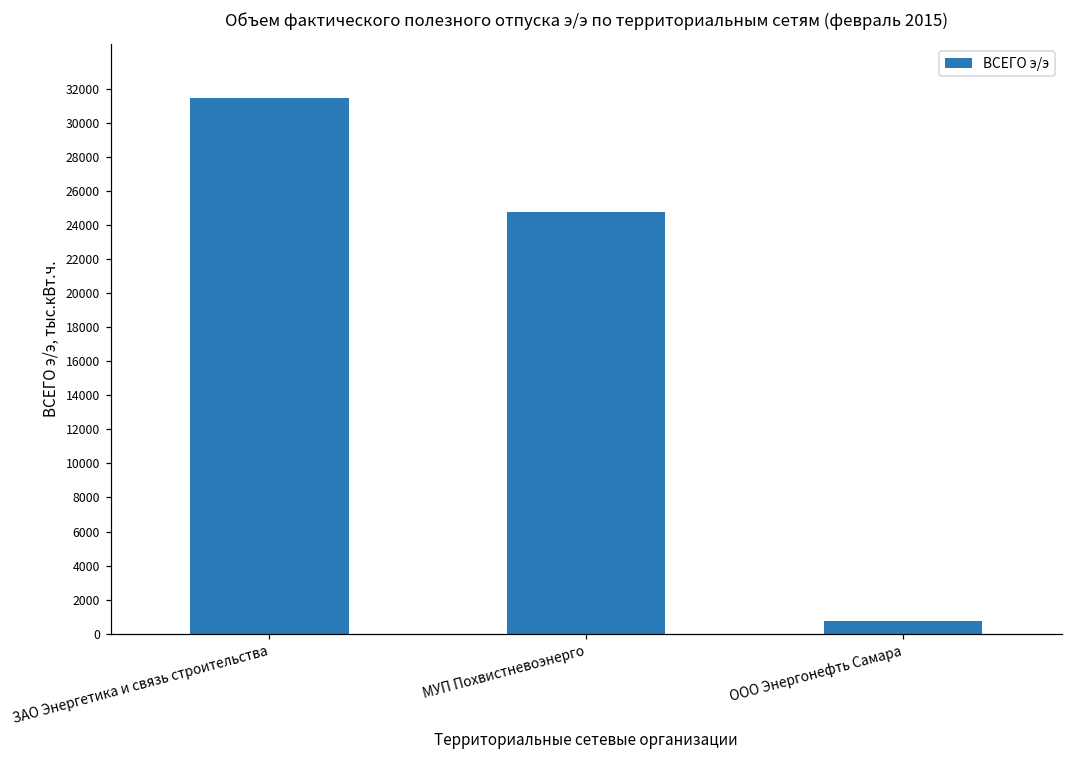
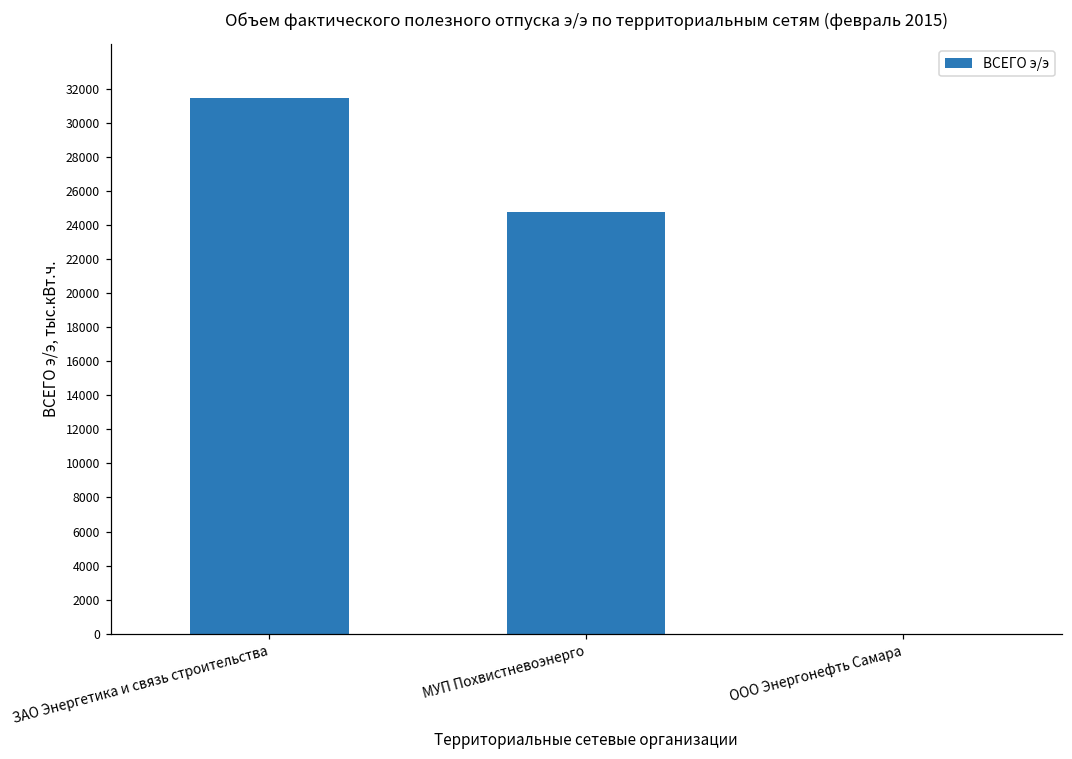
  {
    "ЗАО Энергетика и связь строительства": 31400,
    "МУП Похвистневоэнерго": 24700,
-   "ООО Энергонефть Самара": 800
+   "ООО Энергонефть Самара": 0
  }
